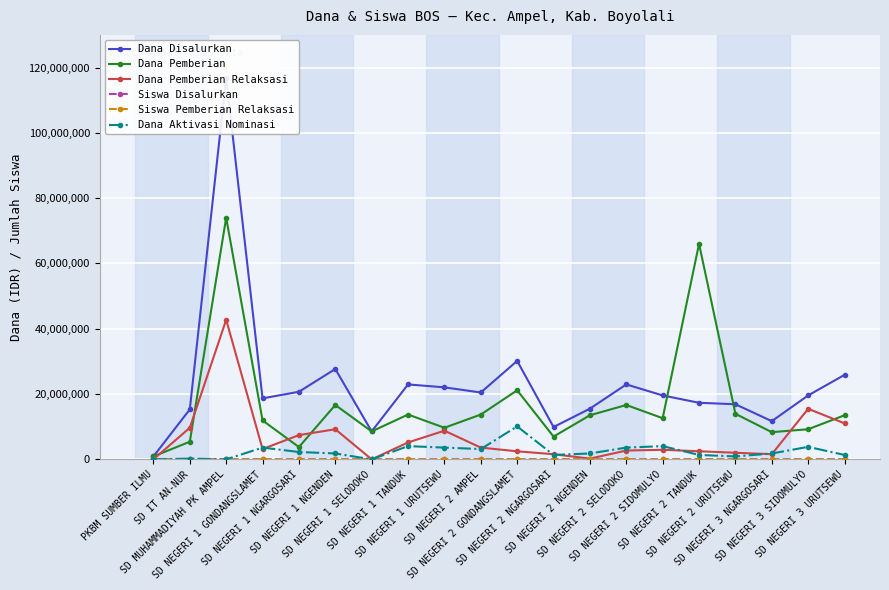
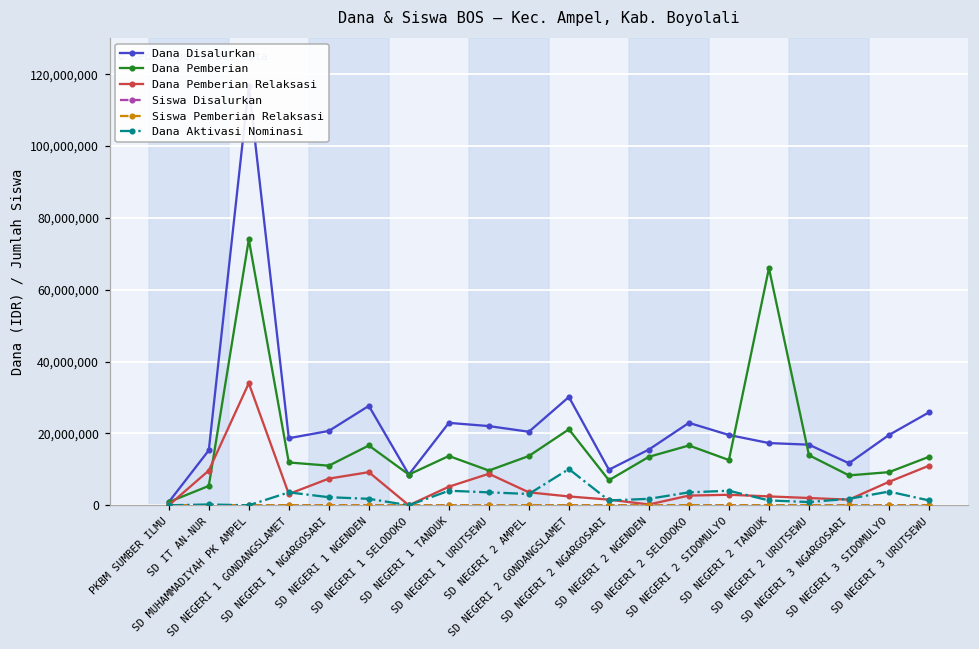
  {
    "Dana Disalurkan": {
      "SD IT AN-NUR": "15,000,000",
      "SD NEGERI 1 GONDANGSLAMET": "19,000,000",
      "SD NEGERI 1 NGARGOSARI": "21,000,000",
      "SD NEGERI 1 NGENDEN": "28,000,000",
      "SD NEGERI 1 TANDUK": "23,000,000",
      "SD NEGERI 1 URUTSEWU": "22,000,000",
      "SD NEGERI 2 AMPEL": "20,000,000",
      "SD NEGERI 2 GONDANGSLAMET": "30,000,000",
      "SD NEGERI 2 NGARGOSARI": "10,000,000",
      "SD NEGERI 2 NGENDEN": "16,000,000",
      "SD NEGERI 2 SELODOKO": "23,000,000",
      "SD NEGERI 2 SIDOMULYO": "20,000,000",
      "SD NEGERI 2 TANDUK": "17,000,000",
      "SD NEGERI 2 URUTSEWU": "17,000,000",
      "SD NEGERI 3 NGARGOSARI": "12,000,000",
      "SD NEGERI 3 SIDOMULYO": "20,000,000",
      "SD NEGERI 3 URUTSEWU": "26,000,000"
    },
    "Dana Pemberian": {
      "SD IT AN-NUR": "5,000,000",
      "SD MUHAMMADIYAH PK AMPEL": "74,000,000",
      "SD NEGERI 1 GONDANGSLAMET": "12,000,000",
-     "SD NEGERI 1 NGARGOSARI": "4,000,000",
+     "SD NEGERI 1 NGARGOSARI": "11,000,000",
      "SD NEGERI 1 NGENDEN": "17,000,000",
      "SD NEGERI 1 TANDUK": "14,000,000",
      "SD NEGERI 1 URUTSEWU": "10,000,000",
      "SD NEGERI 2 AMPEL": "14,000,000",
      "SD NEGERI 2 GONDANGSLAMET": "21,000,000",
      "SD NEGERI 2 NGARGOSARI": "7,000,000",
      "SD NEGERI 2 NGENDEN": "14,000,000",
      "SD NEGERI 2 SELODOKO": "17,000,000",
      "SD NEGERI 2 SIDOMULYO": "13,000,000",
      "SD NEGERI 2 TANDUK": "66,000,000",
      "SD NEGERI 2 URUTSEWU": "14,000,000",
      "SD NEGERI 3 NGARGOSARI": "8,000,000",
      "SD NEGERI 3 SIDOMULYO": "9,000,000",
      "SD NEGERI 3 URUTSEWU": "14,000,000"
    },
    "Dana Pemberian Relaksasi": {
      "SD IT AN-NUR": "10,000,000",
-     "SD MUHAMMADIYAH PK AMPEL": "43,000,000",
+     "SD MUHAMMADIYAH PK AMPEL": "34,000,000",
      "SD NEGERI 1 NGARGOSARI": "7,000,000",
      "SD NEGERI 1 NGENDEN": "9,000,000",
      "SD NEGERI 1 TANDUK": "5,000,000",
      "SD NEGERI 1 URUTSEWU": "9,000,000",
      "SD NEGERI 2 GONDANGSLAMET": "2,000,000",
      "SD NEGERI 2 SELODOKO": "3,000,000",
      "SD NEGERI 2 SIDOMULYO": "3,000,000",
      "SD NEGERI 2 TANDUK": "2,000,000",
      "SD NEGERI 2 URUTSEWU": "2,000,000",
-     "SD NEGERI 3 SIDOMULYO": "15,000,000",
+     "SD NEGERI 3 SIDOMULYO": "7,000,000",
      "SD NEGERI 3 URUTSEWU": "11,000,000"
    },
    "Siswa Pemberian Relaksasi": {
      "SD NEGERI 1 GONDANGSLAMET": "0",
      "SD NEGERI 1 NGARGOSARI": "0",
      "SD NEGERI 1 NGENDEN": "0",
      "SD NEGERI 1 TANDUK": "0",
      "SD NEGERI 1 URUTSEWU": "0",
      "SD NEGERI 2 AMPEL": "0",
      "SD NEGERI 2 GONDANGSLAMET": "0",
      "SD NEGERI 2 NGARGOSARI": "0",
      "SD NEGERI 2 SELODOKO": "0",
      "SD NEGERI 2 SIDOMULYO": "0",
      "SD NEGERI 2 TANDUK": "0",
      "SD NEGERI 2 URUTSEWU": "0",
      "SD NEGERI 3 NGARGOSARI": "0",
      "SD NEGERI 3 SIDOMULYO": "0",
      "SD NEGERI 3 URUTSEWU": "0"
    },
    "Dana Aktivasi Nominasi": {
      "SD NEGERI 1 NGARGOSARI": "2,000,000",
      "SD NEGERI 1 NGENDEN": "2,000,000",
      "SD NEGERI 1 TANDUK": "4,000,000",
      "SD NEGERI 1 URUTSEWU": "4,000,000",
      "SD NEGERI 2 GONDANGSLAMET": "10,000,000",
      "SD NEGERI 2 NGENDEN": "2,000,000",
      "SD NEGERI 2 SELODOKO": "4,000,000",
      "SD NEGERI 2 SIDOMULYO": "4,000,000",
      "SD NEGERI 2 TANDUK": "1,000,000",
      "SD NEGERI 2 URUTSEWU": "1,000,000",
      "SD NEGERI 3 SIDOMULYO": "4,000,000",
      "SD NEGERI 3 URUTSEWU": "1,000,000"
    }
  }
